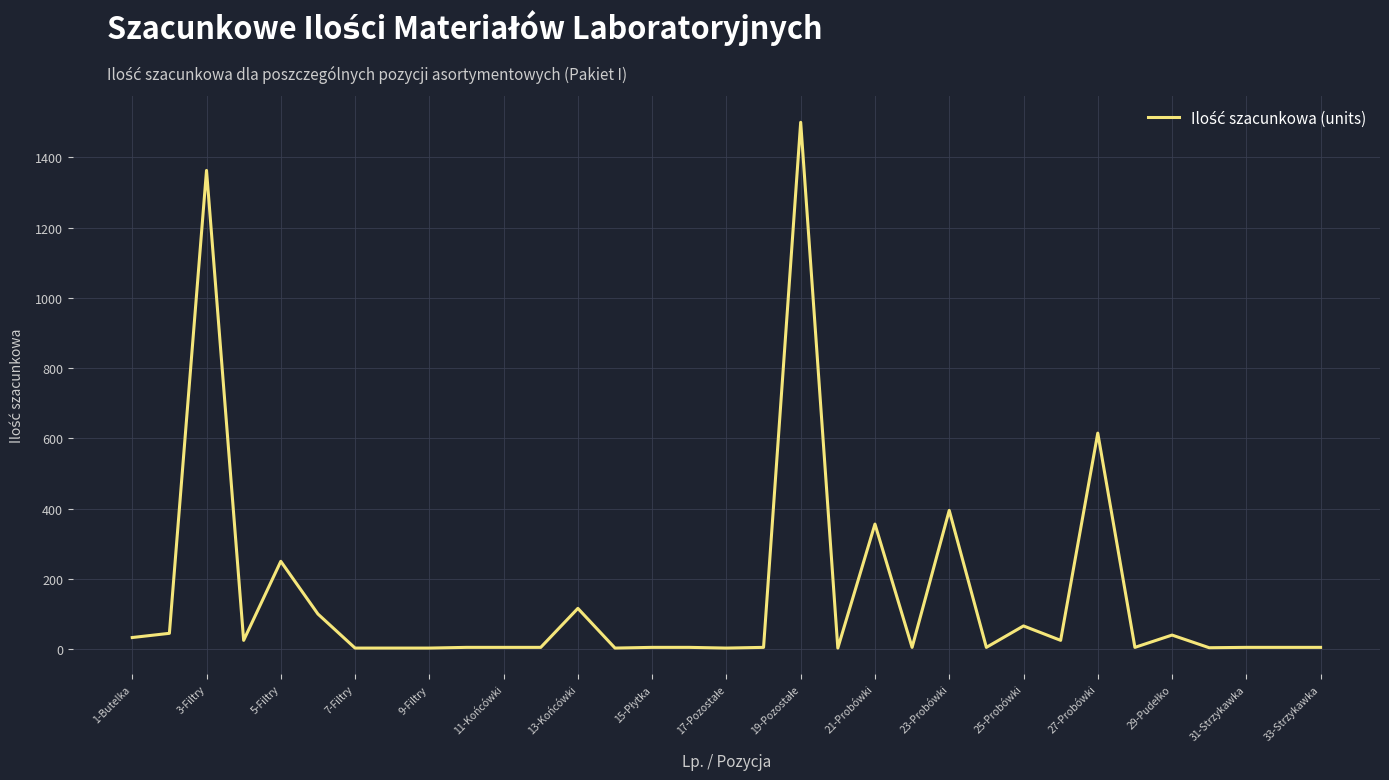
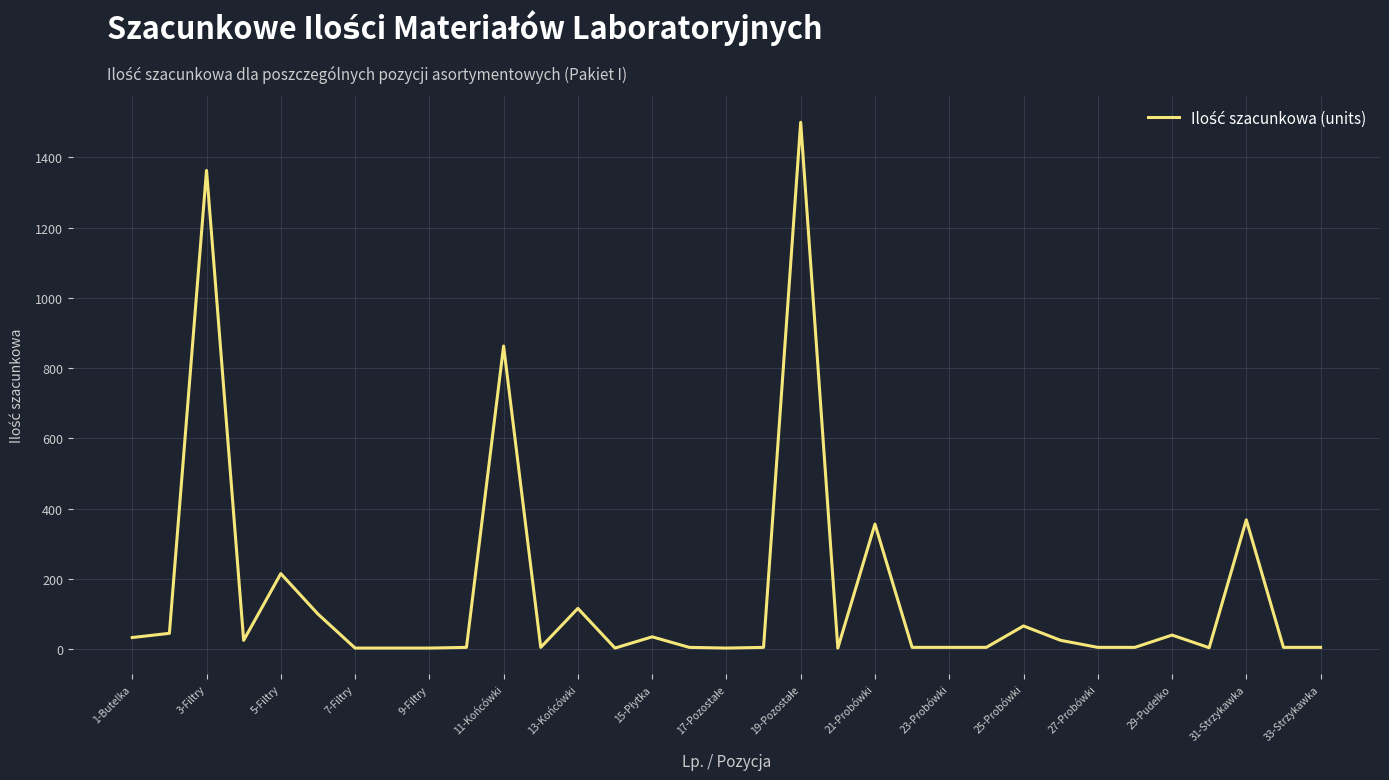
  {
    "1-Butelka": 30,
    "3-Filtry": 1360,
-   "5-Filtry": 250,
+   "5-Filtry": 220,
    "7-Filtry": 0,
    "9-Filtry": 0,
-   "11-Końcówki": 10,
+   "11-Końcówki": 860,
    "13-Końcówki": 120,
-   "15-Płytka": 10,
+   "15-Płytka": 40,
    "17-Pozostałe": 0,
    "19-Pozostałe": 1500,
    "21-Probówki": 360,
-   "23-Probówki": 400,
+   "23-Probówki": 10,
    "25-Probówki": 70,
-   "27-Probówki": 620,
+   "27-Probówki": 10,
    "29-Pudełko": 40,
-   "31-Strzykawka": 10,
+   "31-Strzykawka": 370,
    "33-Strzykawka": 10
  }
